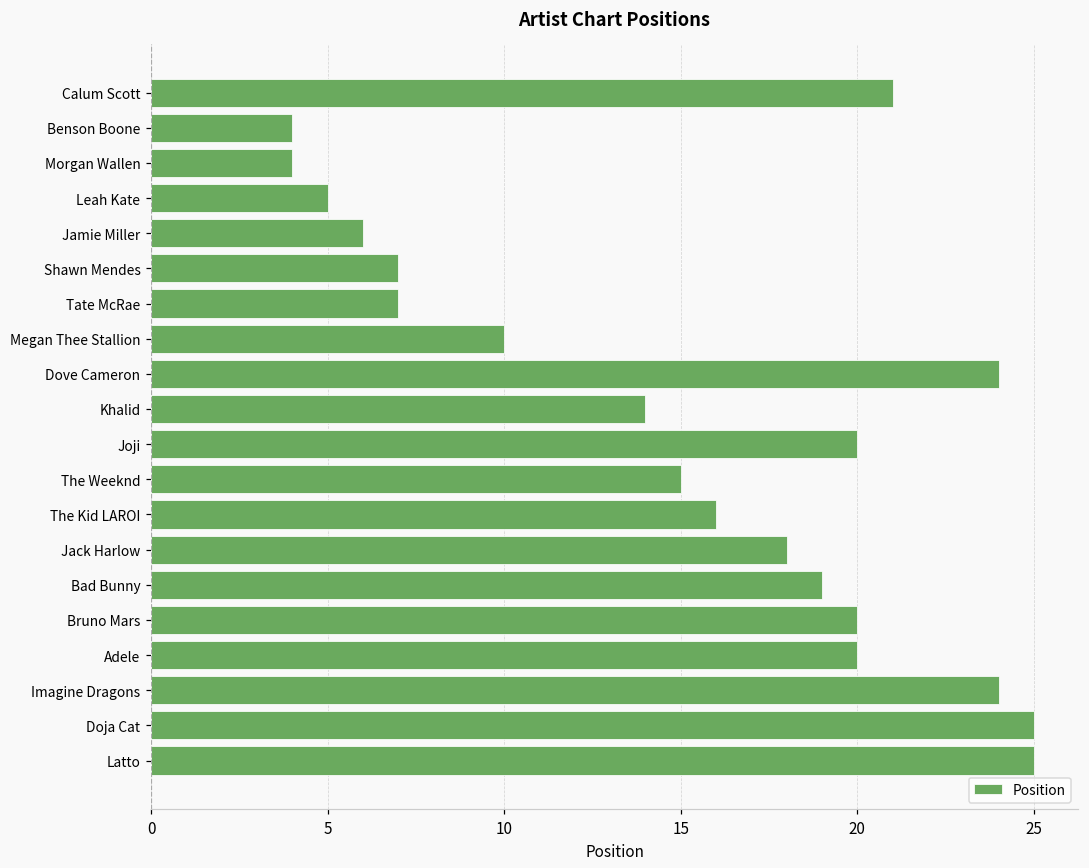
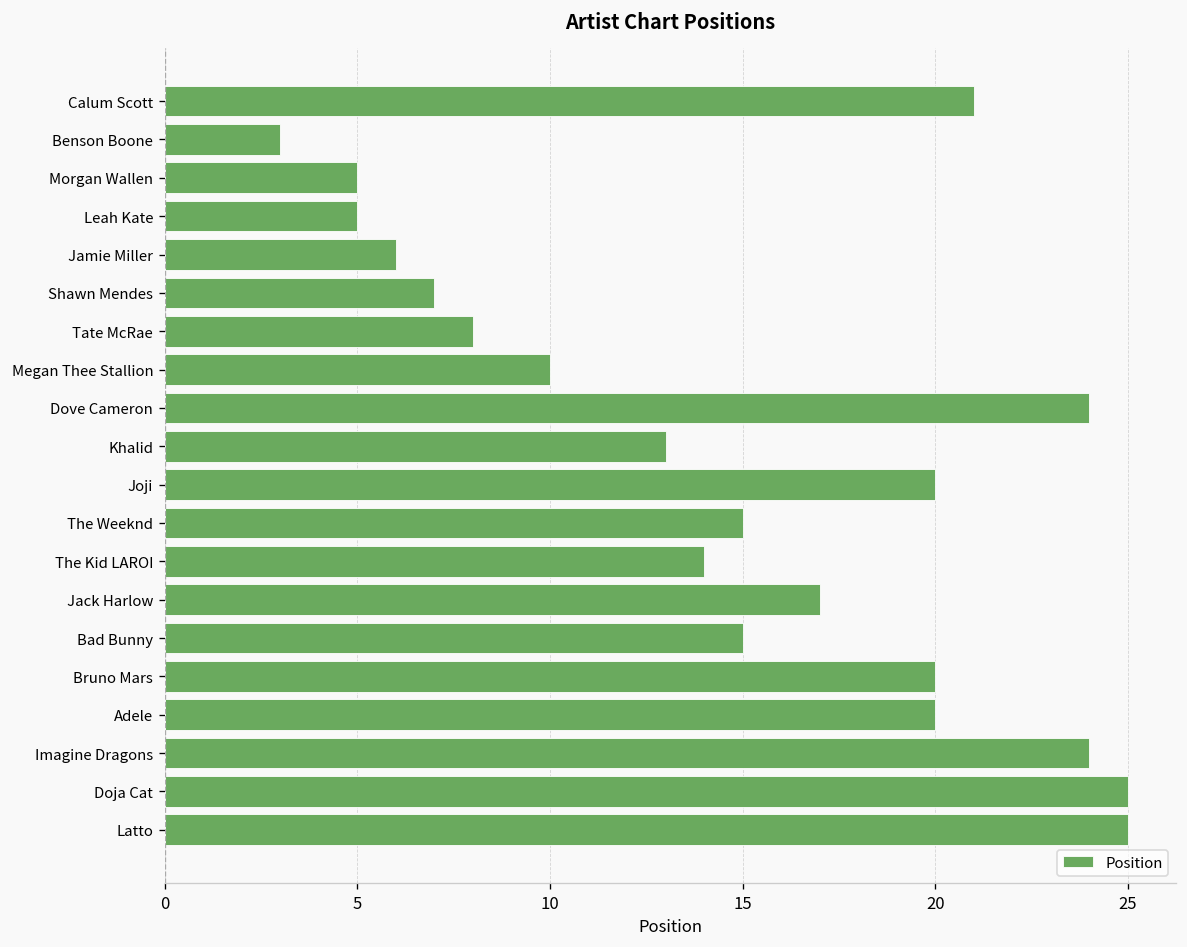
  {
    "Calum Scott": 21,
-   "Benson Boone": 4,
-   "Morgan Wallen": 4,
+   "Benson Boone": 3,
+   "Morgan Wallen": 5,
    "Leah Kate": 5,
    "Jamie Miller": 6,
    "Shawn Mendes": 7,
-   "Tate McRae": 7,
+   "Tate McRae": 8,
    "Megan Thee Stallion": 10,
    "Dove Cameron": 24,
-   "Khalid": 14,
+   "Khalid": 13,
    "Joji": 20,
    "The Weeknd": 15,
-   "The Kid LAROI": 16,
-   "Jack Harlow": 18,
-   "Bad Bunny": 19,
+   "The Kid LAROI": 14,
+   "Jack Harlow": 17,
+   "Bad Bunny": 15,
    "Bruno Mars": 20,
    "Adele": 20,
    "Imagine Dragons": 24,
    "Doja Cat": 25,
    "Latto": 25
  }
